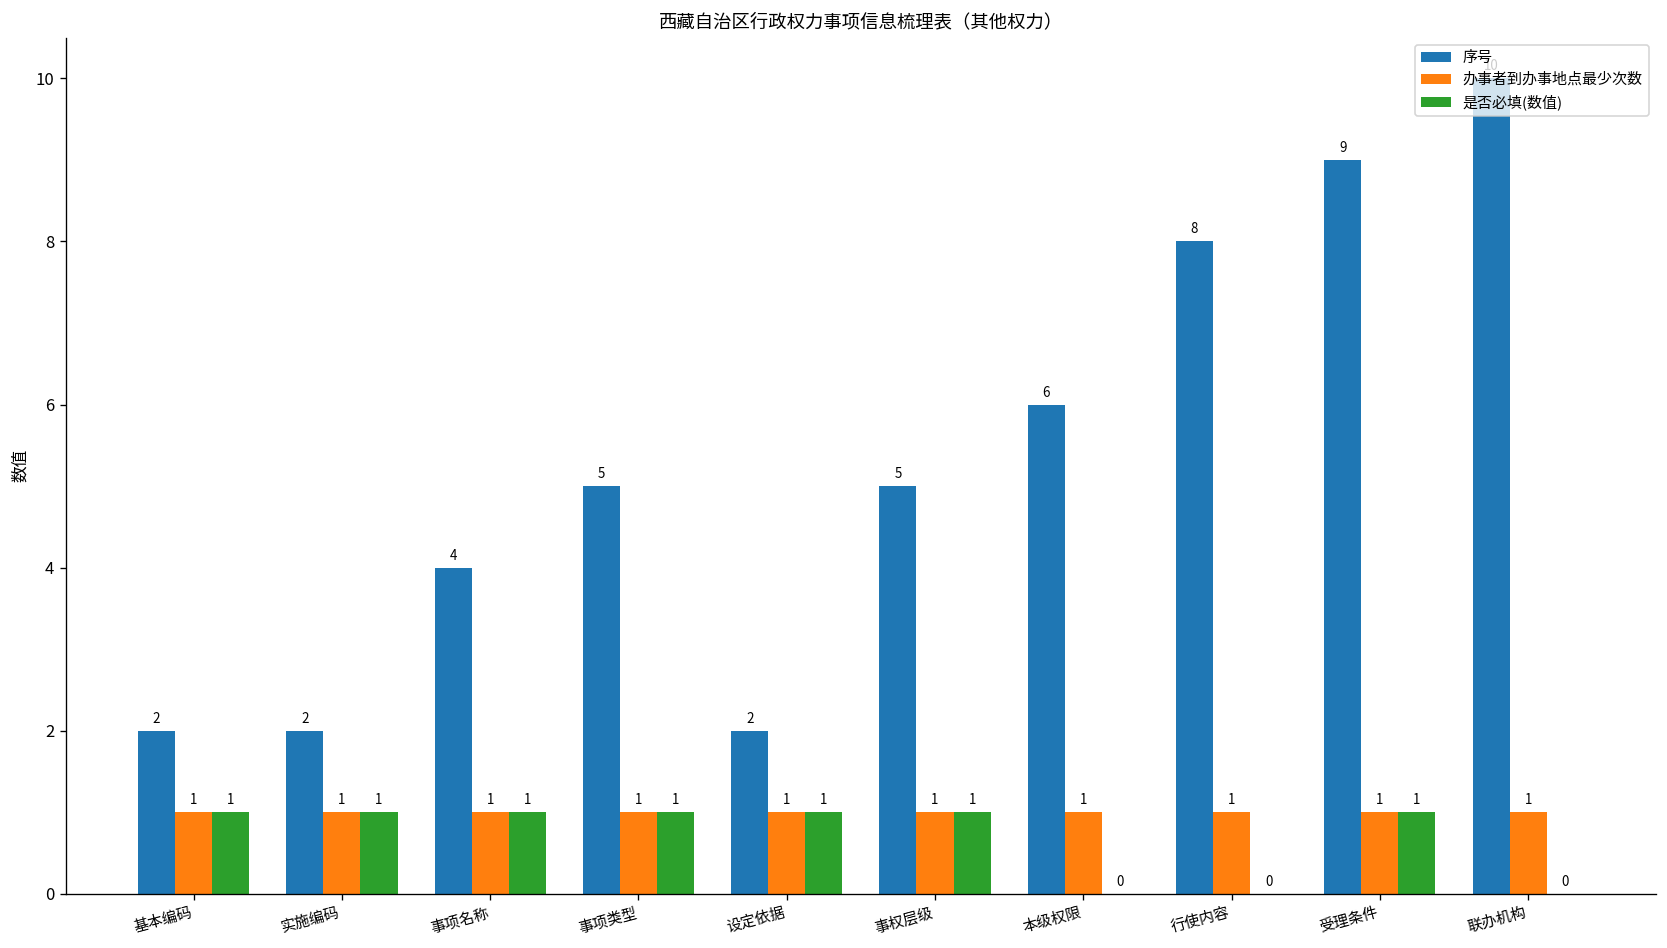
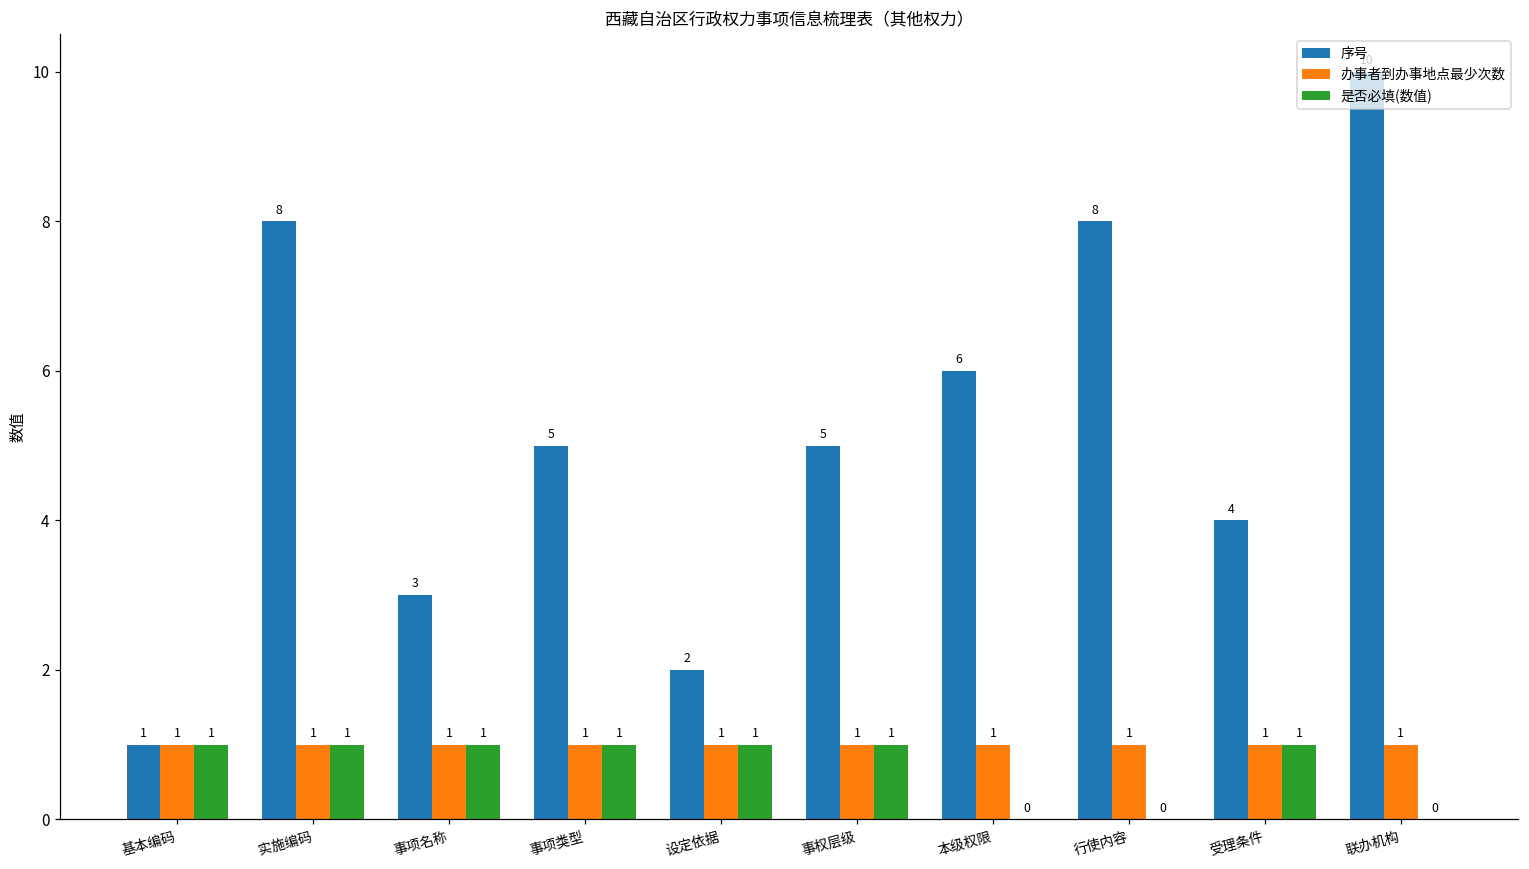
  {
    "序号": {
-     "基本编码": 2,
-     "实施编码": 2,
-     "事项名称": 4,
+     "基本编码": 1,
+     "实施编码": 8,
+     "事项名称": 3,
      "事项类型": 5,
      "设定依据": 2,
      "事权层级": 5,
      "本级权限": 6,
      "行使内容": 8,
-     "受理条件": 9
+     "受理条件": 4
    },
    "办事者到办事地点最少次数": {
      "基本编码": 1,
      "实施编码": 1,
      "事项名称": 1,
      "事项类型": 1,
      "设定依据": 1,
      "事权层级": 1,
      "本级权限": 1,
      "行使内容": 1,
      "受理条件": 1,
      "联办机构": 1
    },
    "是否必填(数值)": {
      "基本编码": 1,
      "实施编码": 1,
      "事项名称": 1,
      "事项类型": 1,
      "设定依据": 1,
      "事权层级": 1,
      "本级权限": 0,
      "行使内容": 0,
      "受理条件": 1,
      "联办机构": 0
    }
  }
